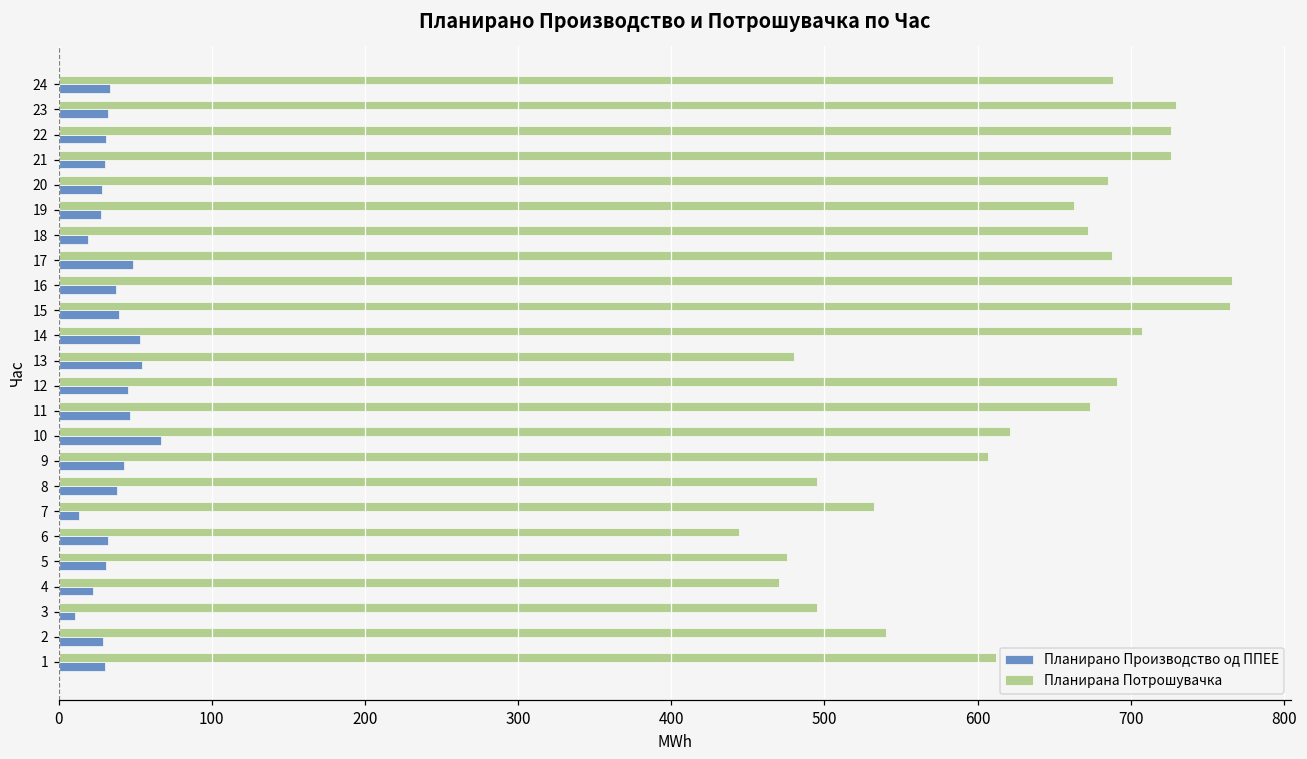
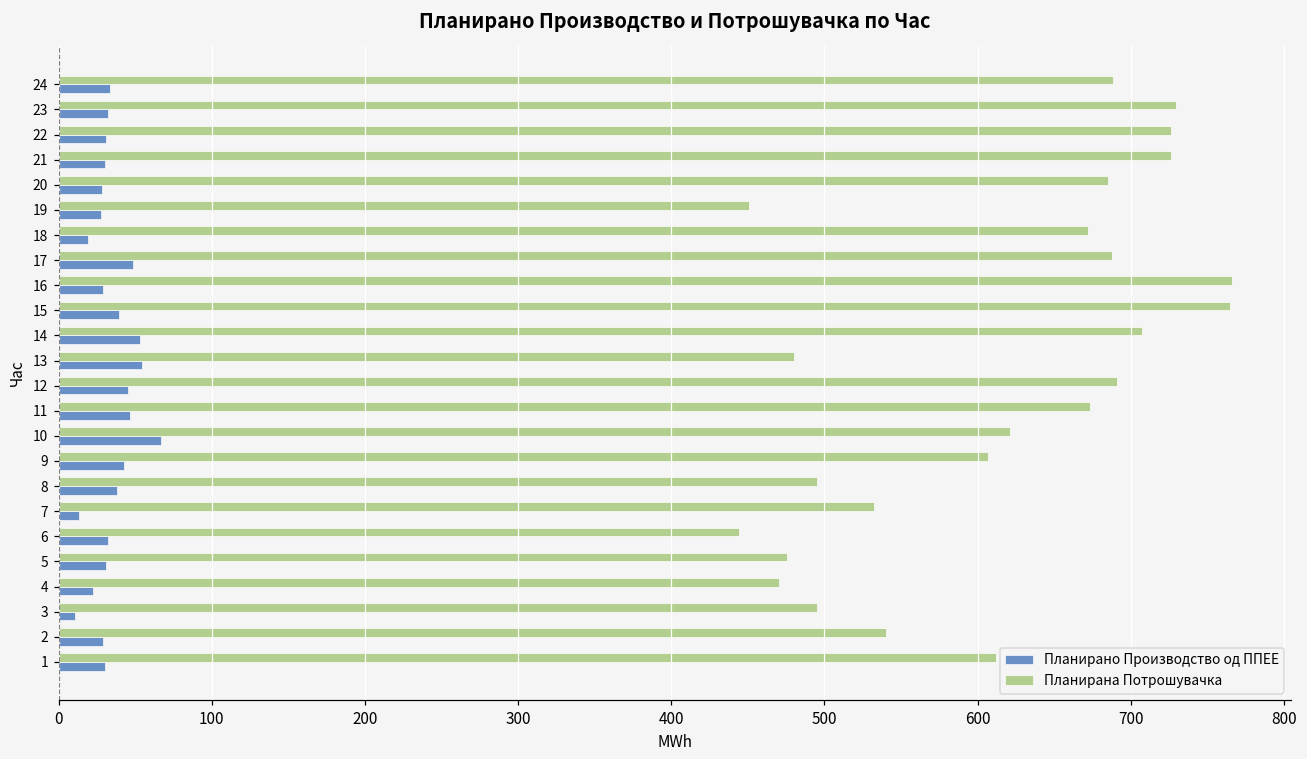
  {
    "Планирано Производство од ППЕЕ": {
      "24": 34,
      "23": 32,
      "22": 31,
      "21": 30,
      "20": 28,
      "19": 28,
      "18": 19,
      "17": 49,
-     "16": 38,
+     "16": 29,
      "15": 39,
      "14": 53,
      "13": 55,
      "12": 45,
      "11": 46,
      "10": 67,
      "9": 43,
      "8": 38,
      "7": 13,
      "6": 32,
      "5": 31,
      "4": 22,
      "3": 11,
      "2": 29,
      "1": 31
    },
    "Планирана Потрошувачка": {
      "24": 688,
      "23": 729,
      "22": 726,
      "21": 726,
      "20": 685,
-     "19": 663,
+     "19": 450,
      "18": 672,
      "17": 688,
      "16": 766,
      "15": 765,
      "14": 707,
      "13": 480,
      "12": 691,
      "11": 674,
      "10": 621,
      "9": 607,
      "8": 495,
      "7": 532,
      "6": 444,
      "5": 476,
      "4": 470,
      "3": 495,
      "2": 540,
      "1": 612
    }
  }
